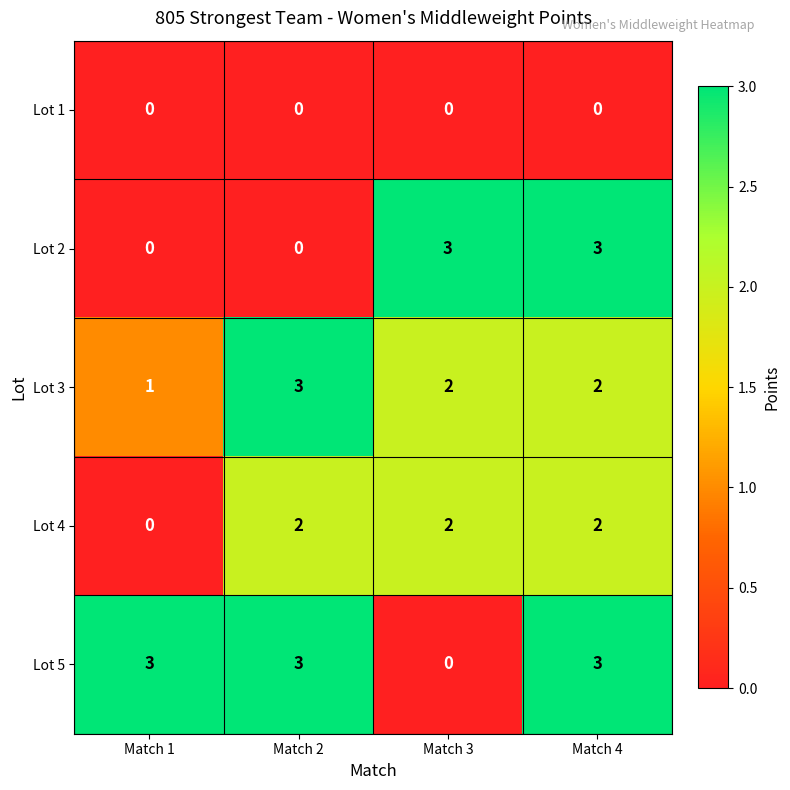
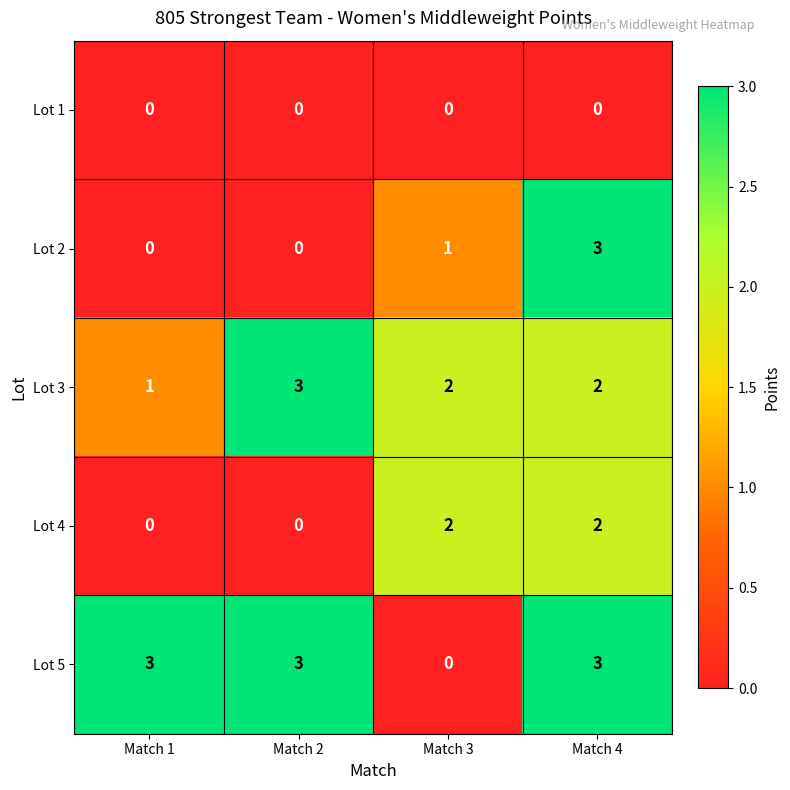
  {
    "Lot 1": {
      "Match 1": 0,
      "Match 2": 0,
      "Match 3": 0,
      "Match 4": 0
    },
    "Lot 2": {
      "Match 1": 0,
      "Match 2": 0,
-     "Match 3": 3,
+     "Match 3": 1,
      "Match 4": 3
    },
    "Lot 3": {
      "Match 1": 1,
      "Match 2": 3,
      "Match 3": 2,
      "Match 4": 2
    },
    "Lot 4": {
      "Match 1": 0,
-     "Match 2": 2,
+     "Match 2": 0,
      "Match 3": 2,
      "Match 4": 2
    },
    "Lot 5": {
      "Match 1": 3,
      "Match 2": 3,
      "Match 3": 0,
      "Match 4": 3
    }
  }
